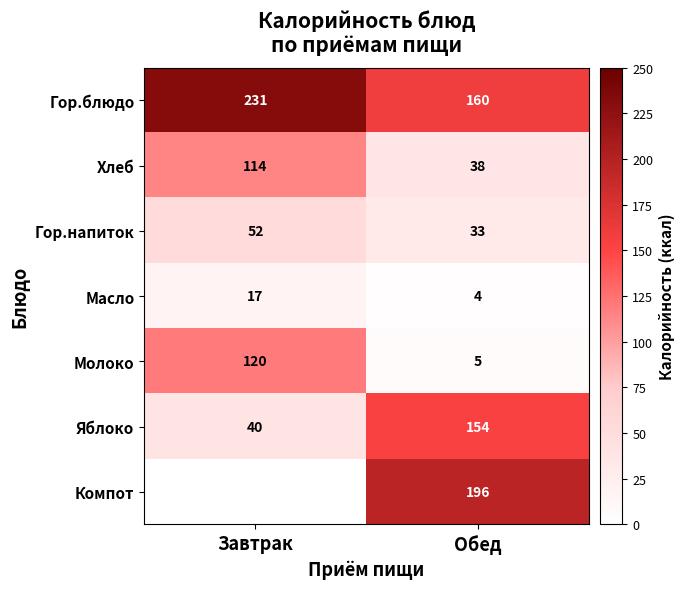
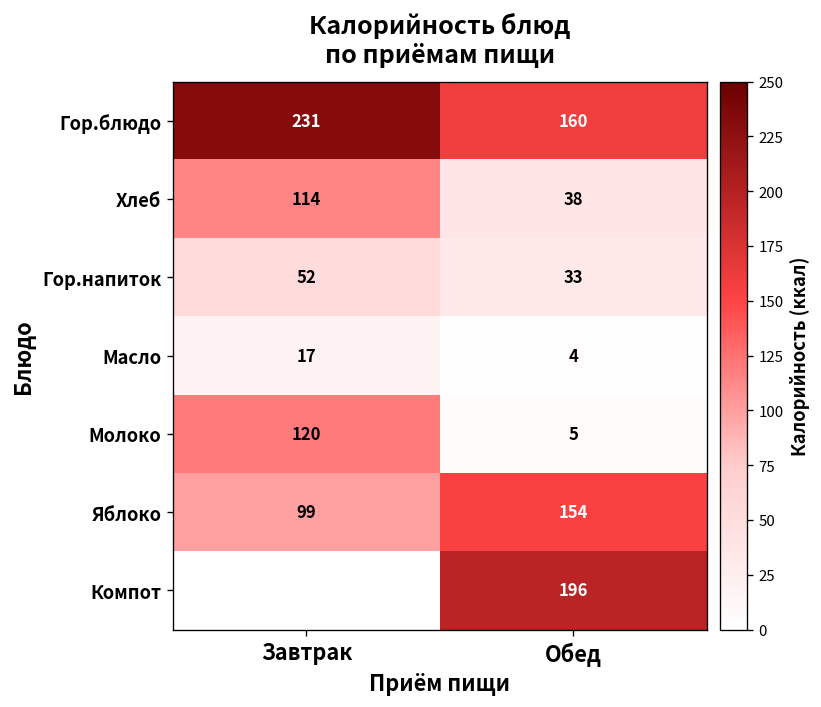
  {
    "Гор.блюдо": {
      "Завтрак": 231,
      "Обед": 160
    },
    "Хлеб": {
      "Завтрак": 114,
      "Обед": 38
    },
    "Гор.напиток": {
      "Завтрак": 52,
      "Обед": 33
    },
    "Масло": {
      "Завтрак": 17,
      "Обед": 4
    },
    "Молоко": {
      "Завтрак": 120,
      "Обед": 5
    },
    "Яблоко": {
-     "Завтрак": 40,
+     "Завтрак": 99,
      "Обед": 154
    },
    "Компот": {
      "Обед": 196
    }
  }
